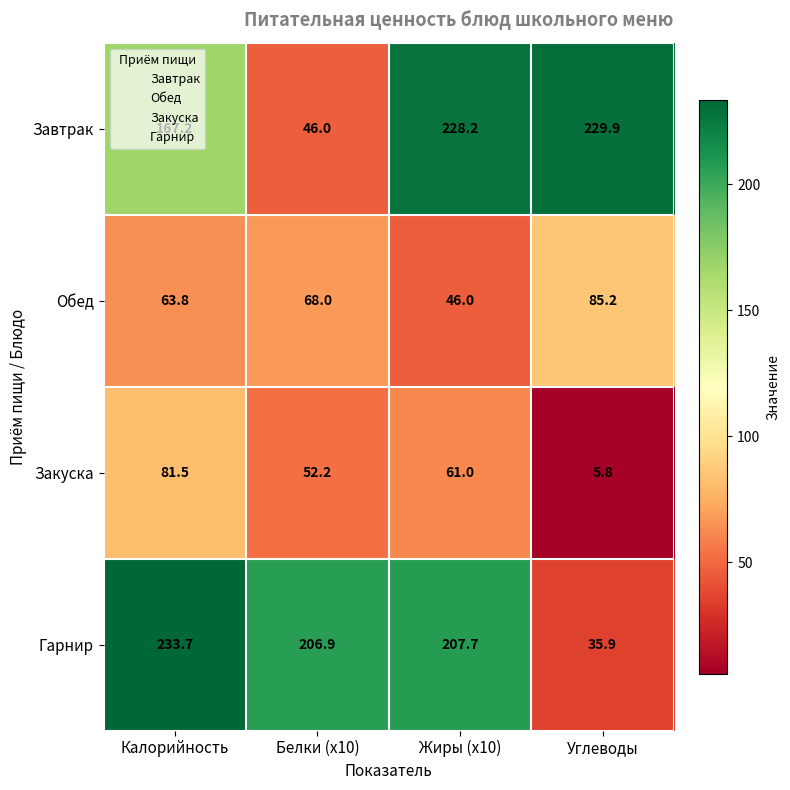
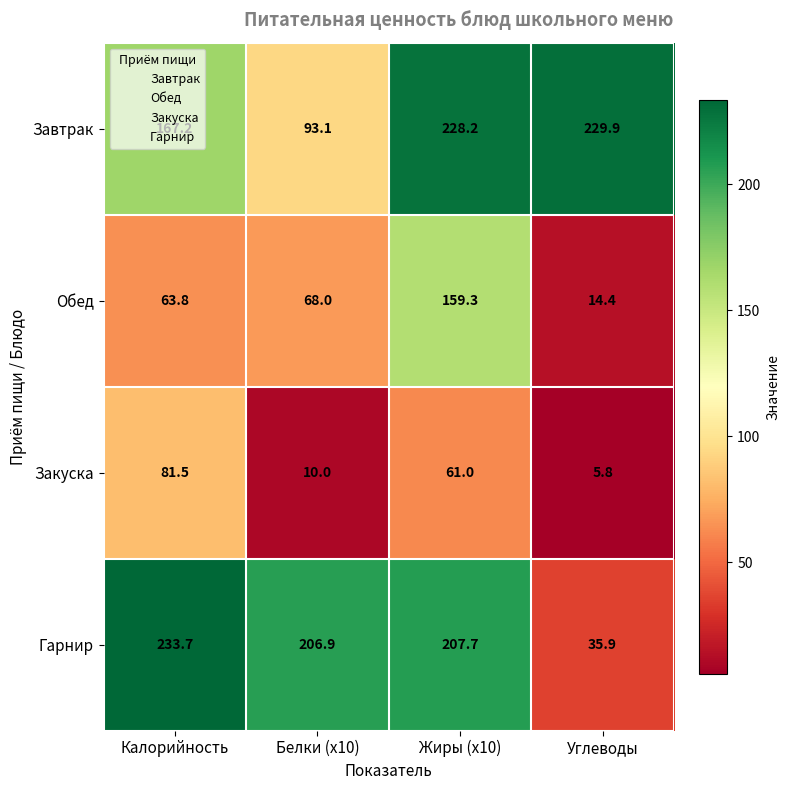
  {
    "Завтрак": {
-     "Белки (x10)": 46.0,
+     "Белки (x10)": 93.1,
      "Жиры (x10)": 228.2,
      "Углеводы": 229.9
    },
    "Обед": {
      "Калорийность": 63.8,
      "Белки (x10)": 68.0,
-     "Жиры (x10)": 46.0,
-     "Углеводы": 85.2
+     "Жиры (x10)": 159.3,
+     "Углеводы": 14.4
    },
    "Закуска": {
      "Калорийность": 81.5,
-     "Белки (x10)": 52.2,
+     "Белки (x10)": 10.0,
      "Жиры (x10)": 61.0,
      "Углеводы": 5.8
    },
    "Гарнир": {
      "Калорийность": 233.7,
      "Белки (x10)": 206.9,
      "Жиры (x10)": 207.7,
      "Углеводы": 35.9
    }
  }
